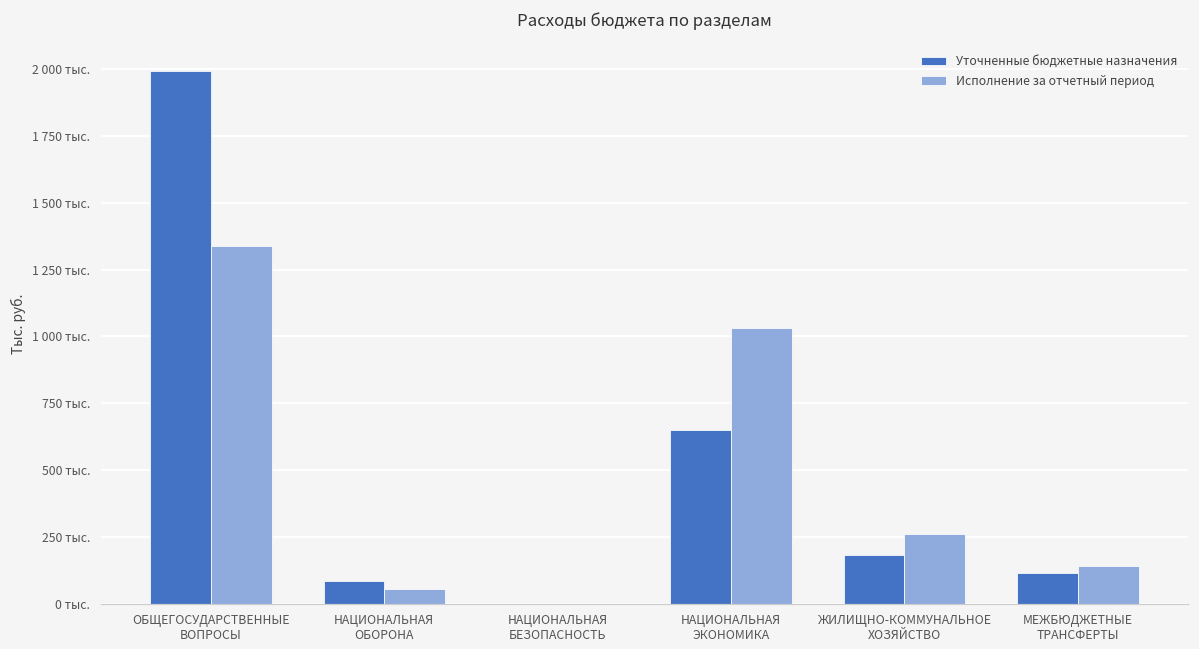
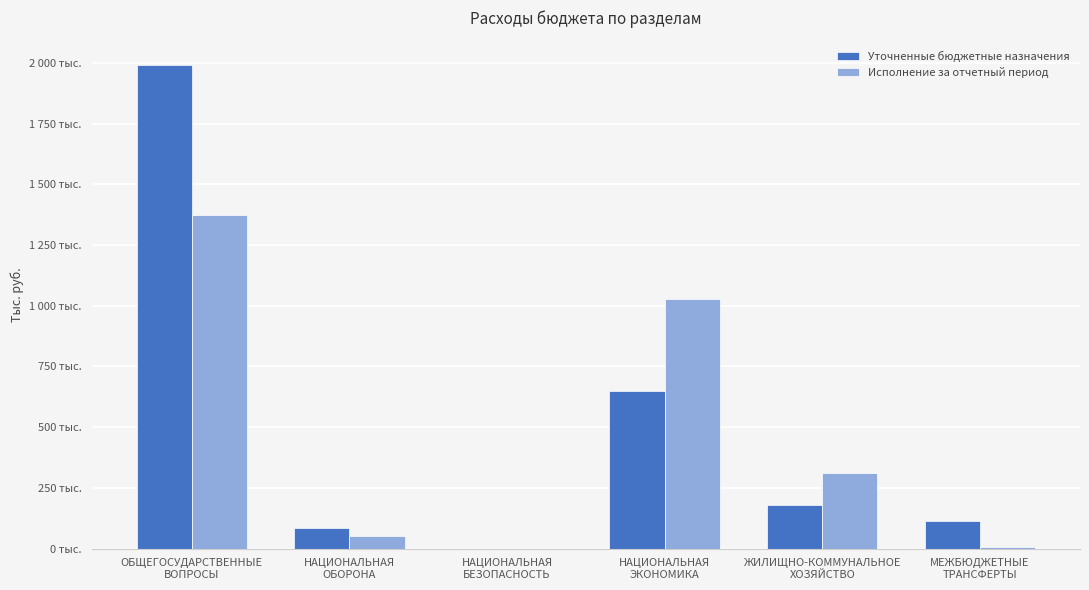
  {
    "Уточненные бюджетные назначения": {
      "ОБЩЕГОСУДАРСТВЕННЫЕ ВОПРОСЫ": "1990 тыс.",
      "НАЦИОНАЛЬНАЯ ОБОРОНА": "90 тыс.",
      "НАЦИОНАЛЬНАЯ БЕЗОПАСНОСТЬ": "0 тыс.",
      "НАЦИОНАЛЬНАЯ ЭКОНОМИКА": "650 тыс.",
      "ЖИЛИЩНО-КОММУНАЛЬНОЕ ХОЗЯЙСТВО": "180 тыс.",
      "МЕЖБЮДЖЕТНЫЕ ТРАНСФЕРТЫ": "110 тыс."
    },
    "Исполнение за отчетный период": {
-     "ОБЩЕГОСУДАРСТВЕННЫЕ ВОПРОСЫ": "1340 тыс.",
+     "ОБЩЕГОСУДАРСТВЕННЫЕ ВОПРОСЫ": "1380 тыс.",
      "НАЦИОНАЛЬНАЯ ОБОРОНА": "50 тыс.",
      "НАЦИОНАЛЬНАЯ БЕЗОПАСНОСТЬ": "0 тыс.",
      "НАЦИОНАЛЬНАЯ ЭКОНОМИКА": "1030 тыс.",
-     "ЖИЛИЩНО-КОММУНАЛЬНОЕ ХОЗЯЙСТВО": "260 тыс.",
-     "МЕЖБЮДЖЕТНЫЕ ТРАНСФЕРТЫ": "140 тыс."
+     "ЖИЛИЩНО-КОММУНАЛЬНОЕ ХОЗЯЙСТВО": "310 тыс.",
+     "МЕЖБЮДЖЕТНЫЕ ТРАНСФЕРТЫ": "10 тыс."
    }
  }
